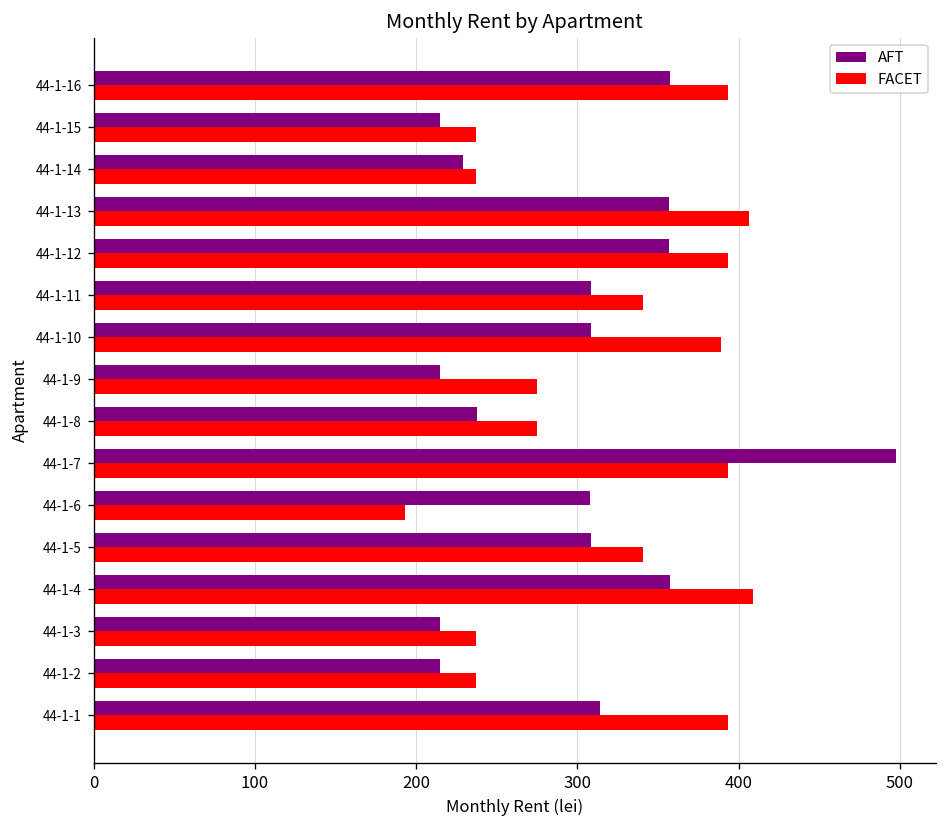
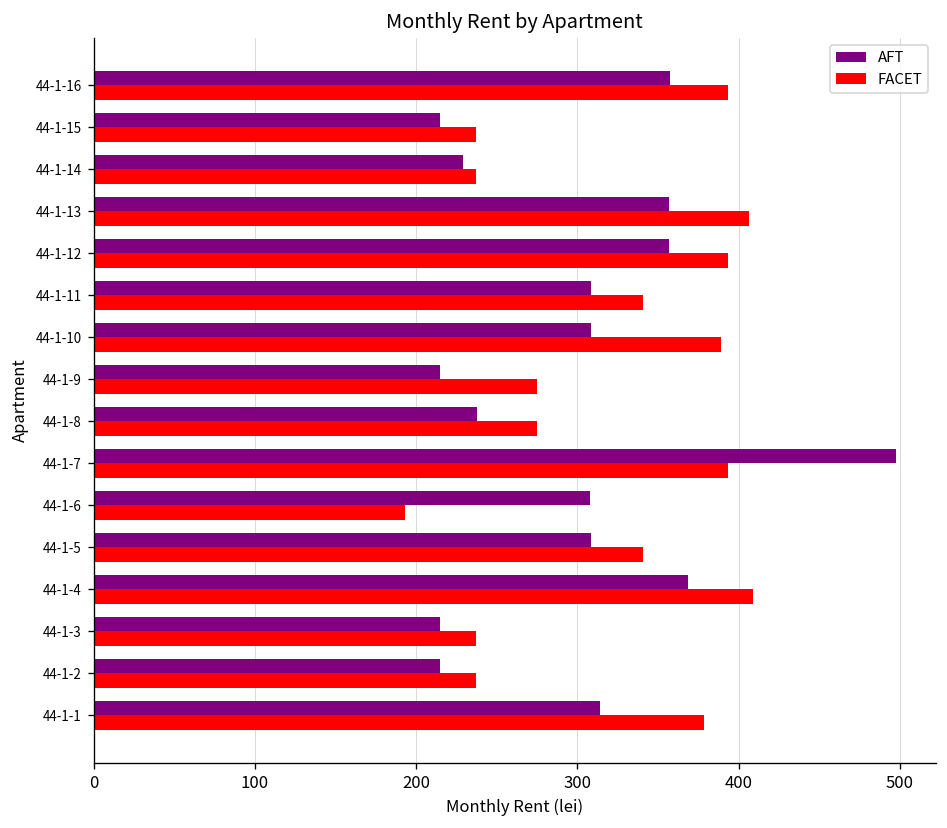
  {
    "AFT": {
      "44-1-16": 357,
      "44-1-15": 215,
      "44-1-14": 229,
      "44-1-13": 357,
      "44-1-12": 357,
      "44-1-11": 309,
      "44-1-10": 308,
      "44-1-9": 215,
      "44-1-8": 238,
      "44-1-7": 498,
      "44-1-6": 308,
      "44-1-5": 309,
-     "44-1-4": 357,
+     "44-1-4": 368,
      "44-1-3": 215,
      "44-1-2": 215,
      "44-1-1": 314
    },
    "FACET": {
      "44-1-16": 393,
      "44-1-15": 237,
      "44-1-14": 237,
      "44-1-13": 406,
      "44-1-12": 394,
      "44-1-11": 341,
      "44-1-10": 389,
      "44-1-9": 275,
      "44-1-8": 275,
      "44-1-7": 393,
      "44-1-6": 193,
      "44-1-5": 341,
      "44-1-4": 409,
      "44-1-3": 237,
      "44-1-2": 237,
-     "44-1-1": 393
+     "44-1-1": 379
    }
  }
